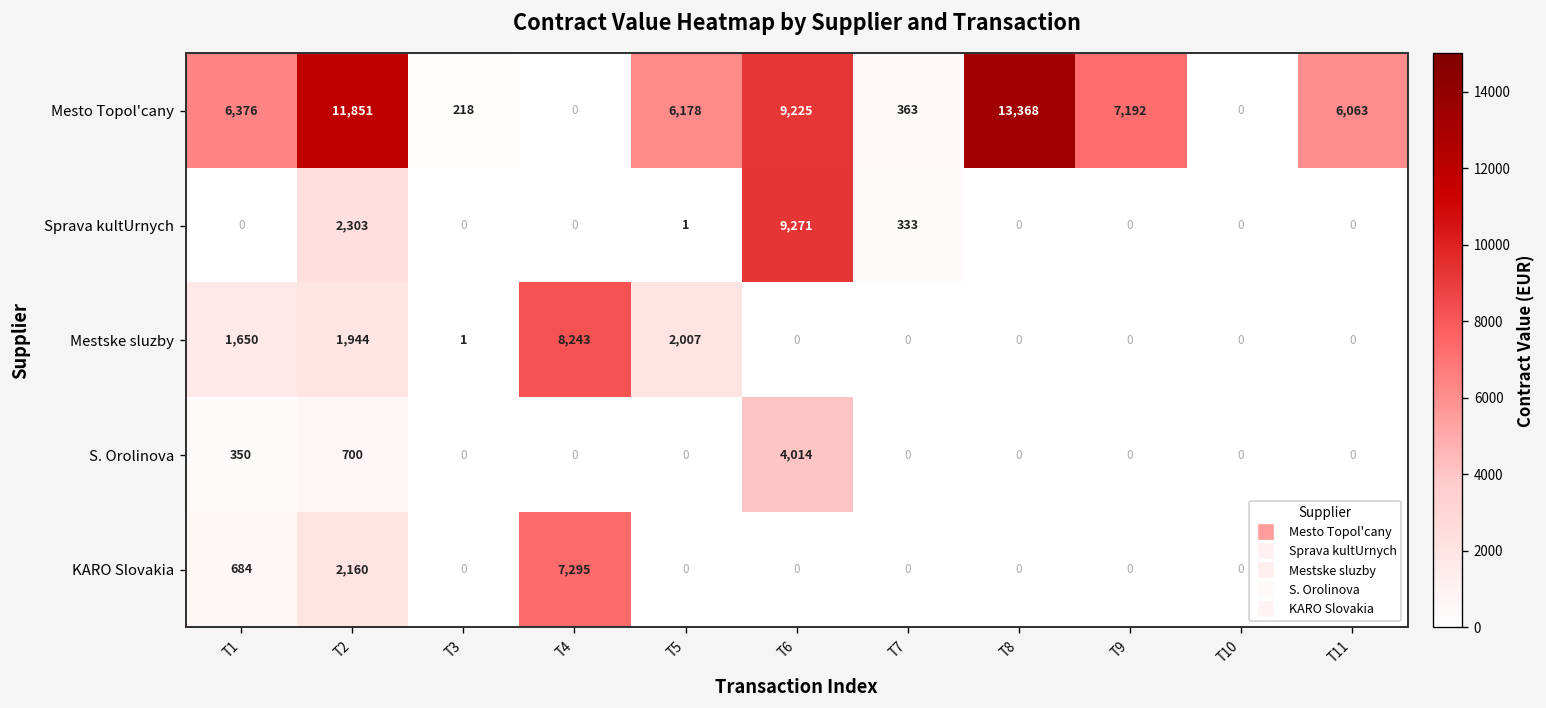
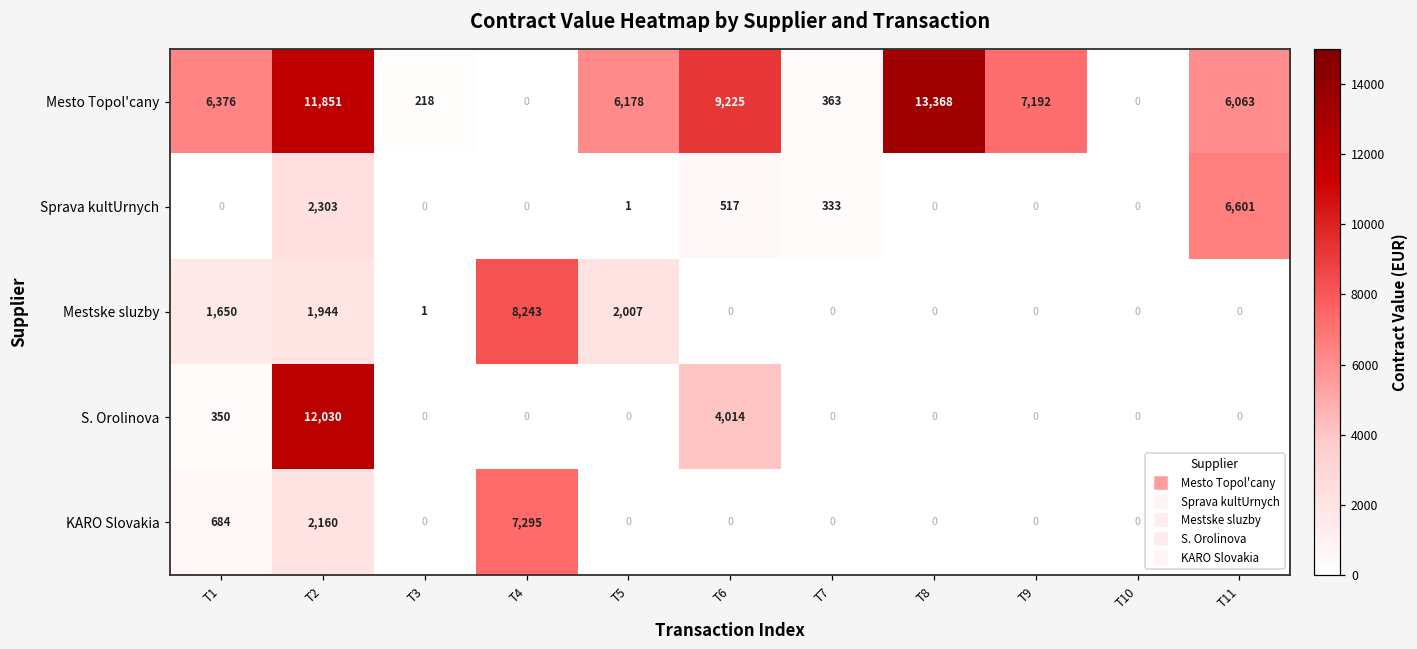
  {
    "Mesto Topol'cany": {
      "T4": "0",
      "T10": "0"
    },
    "Sprava kultUrnych": {
      "T1": "0",
      "T3": "0",
      "T4": "0",
-     "T6": "9,271",
+     "T6": "517",
      "T8": "0",
      "T9": "0",
      "T10": "0",
-     "T11": "0"
+     "T11": "6,601"
    },
    "Mestske sluzby": {
      "T6": "0",
      "T7": "0",
      "T8": "0",
      "T9": "0",
      "T10": "0",
      "T11": "0"
    },
    "S. Orolinova": {
-     "T2": "700",
+     "T2": "12,030",
      "T3": "0",
      "T4": "0",
      "T5": "0",
      "T7": "0",
      "T8": "0",
      "T9": "0",
      "T10": "0",
      "T11": "0"
    },
    "KARO Slovakia": {
      "T3": "0",
      "T5": "0",
      "T6": "0",
      "T7": "0",
      "T8": "0",
      "T9": "0",
      "T10": "0"
    }
  }
